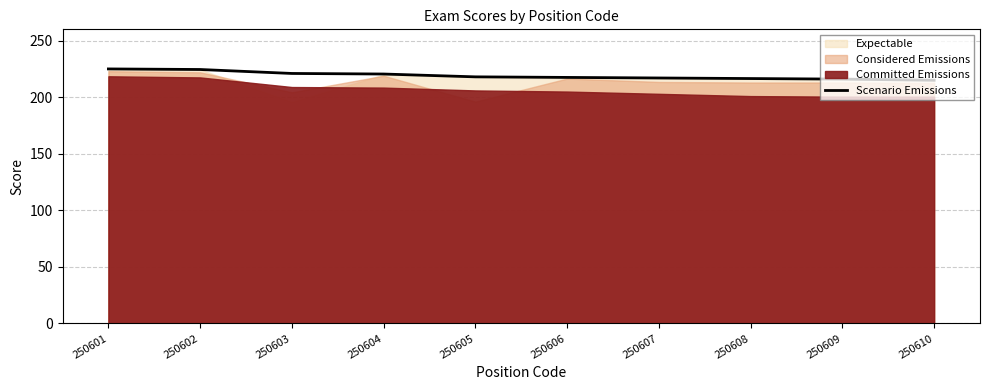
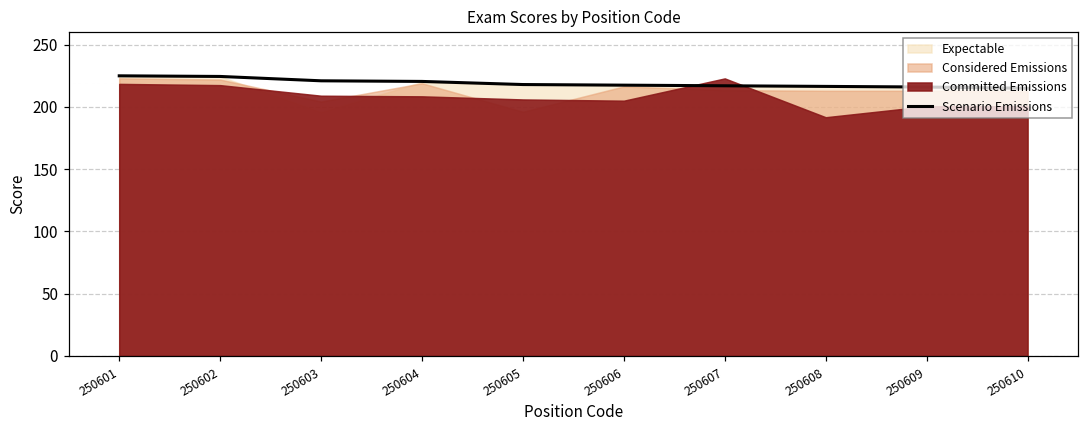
  {
    "Scenario Emissions": {
      "250603": 221
    },
    "Expectable": {
      "250603": 196
    },
    "Considered Emissions": {
      "250602": 222,
      "250603": 204,
      "250605": 196,
      "250607": 214,
      "250608": 213
    },
    "Committed Emissions": {
      "250601": 219,
      "250602": 218,
      "250603": 209,
      "250604": 209,
      "250605": 206,
      "250606": 205,
-     "250607": 203,
-     "250608": 201
+     "250607": 223,
+     "250608": 192
    }
  }
